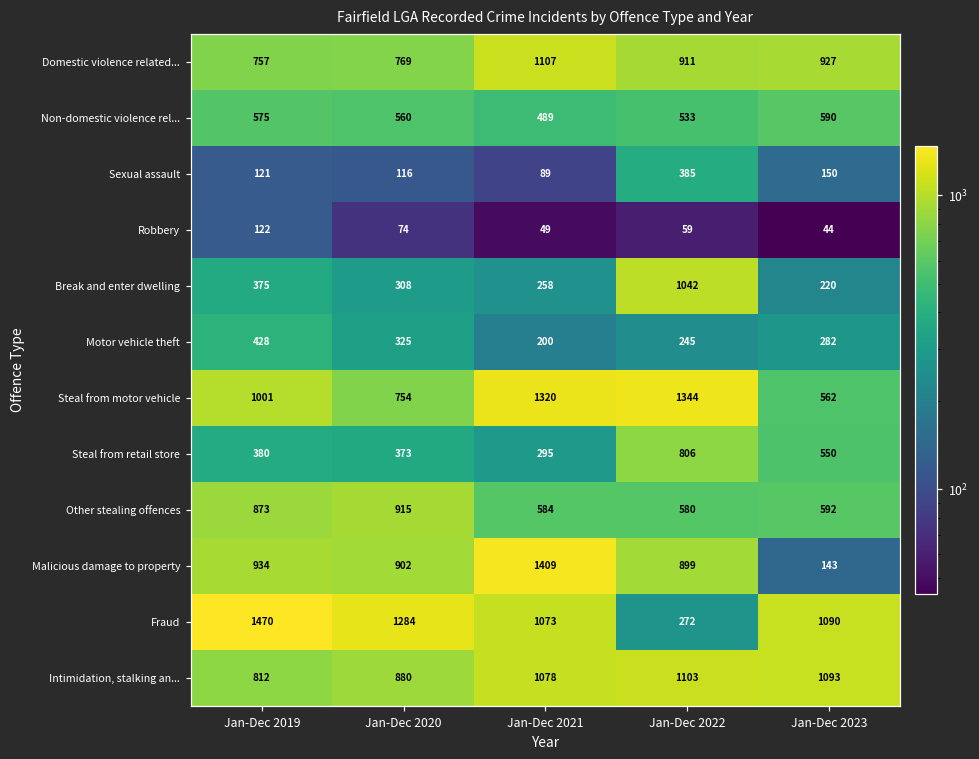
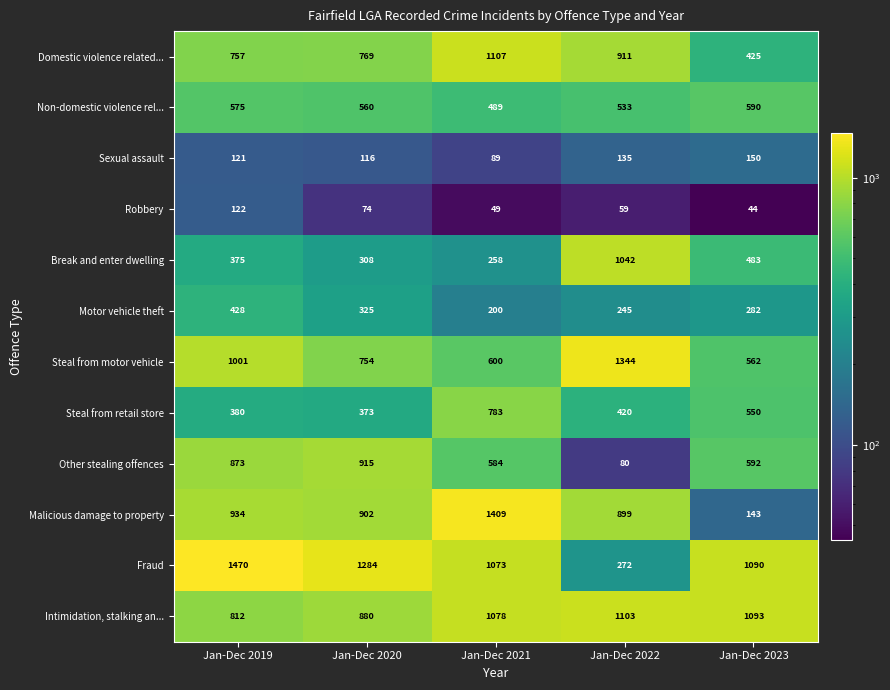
  {
    "Domestic violence related...": {
      "Jan-Dec 2019": 757,
      "Jan-Dec 2020": 769,
      "Jan-Dec 2021": 1107,
      "Jan-Dec 2022": 911,
-     "Jan-Dec 2023": 927
+     "Jan-Dec 2023": 425
    },
    "Non-domestic violence rel...": {
      "Jan-Dec 2019": 575,
      "Jan-Dec 2020": 560,
      "Jan-Dec 2021": 489,
      "Jan-Dec 2022": 533,
      "Jan-Dec 2023": 590
    },
    "Sexual assault": {
      "Jan-Dec 2019": 121,
      "Jan-Dec 2020": 116,
      "Jan-Dec 2021": 89,
-     "Jan-Dec 2022": 385,
+     "Jan-Dec 2022": 135,
      "Jan-Dec 2023": 150
    },
    "Robbery": {
      "Jan-Dec 2019": 122,
      "Jan-Dec 2020": 74,
      "Jan-Dec 2021": 49,
      "Jan-Dec 2022": 59,
      "Jan-Dec 2023": 44
    },
    "Break and enter dwelling": {
      "Jan-Dec 2019": 375,
      "Jan-Dec 2020": 308,
      "Jan-Dec 2021": 258,
      "Jan-Dec 2022": 1042,
-     "Jan-Dec 2023": 220
+     "Jan-Dec 2023": 483
    },
    "Motor vehicle theft": {
      "Jan-Dec 2019": 428,
      "Jan-Dec 2020": 325,
      "Jan-Dec 2021": 200,
      "Jan-Dec 2022": 245,
      "Jan-Dec 2023": 282
    },
    "Steal from motor vehicle": {
      "Jan-Dec 2019": 1001,
      "Jan-Dec 2020": 754,
-     "Jan-Dec 2021": 1320,
+     "Jan-Dec 2021": 600,
      "Jan-Dec 2022": 1344,
      "Jan-Dec 2023": 562
    },
    "Steal from retail store": {
      "Jan-Dec 2019": 380,
      "Jan-Dec 2020": 373,
-     "Jan-Dec 2021": 295,
-     "Jan-Dec 2022": 806,
+     "Jan-Dec 2021": 783,
+     "Jan-Dec 2022": 420,
      "Jan-Dec 2023": 550
    },
    "Other stealing offences": {
      "Jan-Dec 2019": 873,
      "Jan-Dec 2020": 915,
      "Jan-Dec 2021": 584,
-     "Jan-Dec 2022": 580,
+     "Jan-Dec 2022": 80,
      "Jan-Dec 2023": 592
    },
    "Malicious damage to property": {
      "Jan-Dec 2019": 934,
      "Jan-Dec 2020": 902,
      "Jan-Dec 2021": 1409,
      "Jan-Dec 2022": 899,
      "Jan-Dec 2023": 143
    },
    "Fraud": {
      "Jan-Dec 2019": 1470,
      "Jan-Dec 2020": 1284,
      "Jan-Dec 2021": 1073,
      "Jan-Dec 2022": 272,
      "Jan-Dec 2023": 1090
    },
    "Intimidation, stalking an...": {
      "Jan-Dec 2019": 812,
      "Jan-Dec 2020": 880,
      "Jan-Dec 2021": 1078,
      "Jan-Dec 2022": 1103,
      "Jan-Dec 2023": 1093
    }
  }
